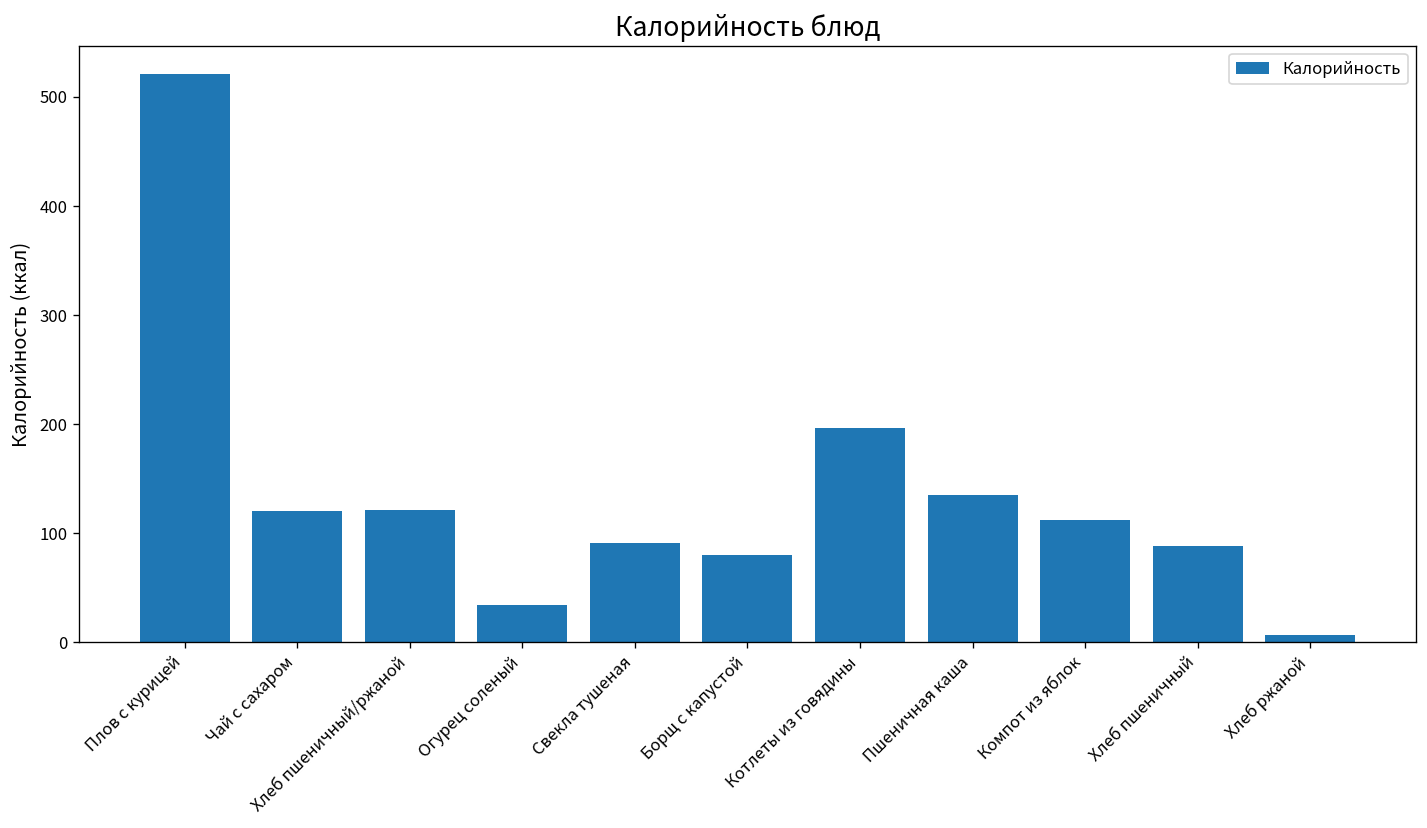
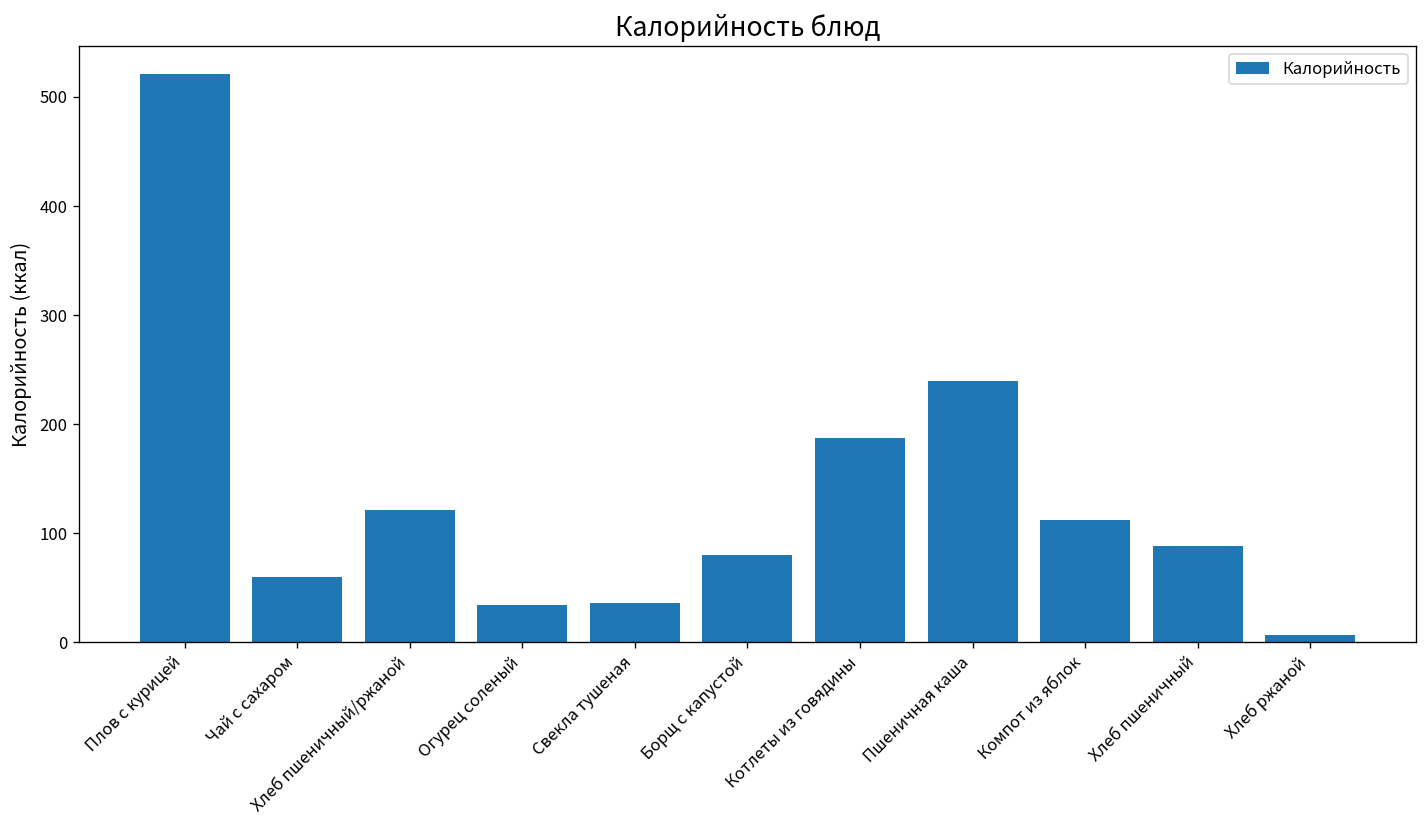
  {
    "Плов с курицей": 520,
-   "Чай с сахаром": 120,
+   "Чай с сахаром": 60,
    "Хлеб пшеничный/ржаной": 120,
    "Огурец соленый": 30,
-   "Свекла тушеная": 90,
+   "Свекла тушеная": 40,
    "Борщ с капустой": 80,
-   "Котлеты из говядины": 200,
-   "Пшеничная каша": 140,
+   "Котлеты из говядины": 190,
+   "Пшеничная каша": 240,
    "Компот из яблок": 110,
    "Хлеб пшеничный": 90,
    "Хлеб ржаной": 10
  }
